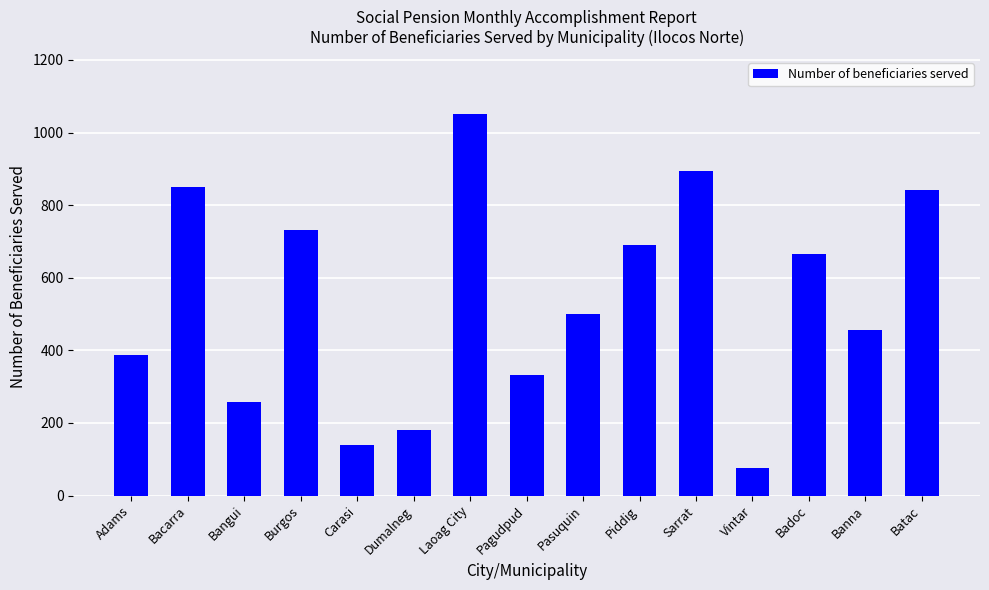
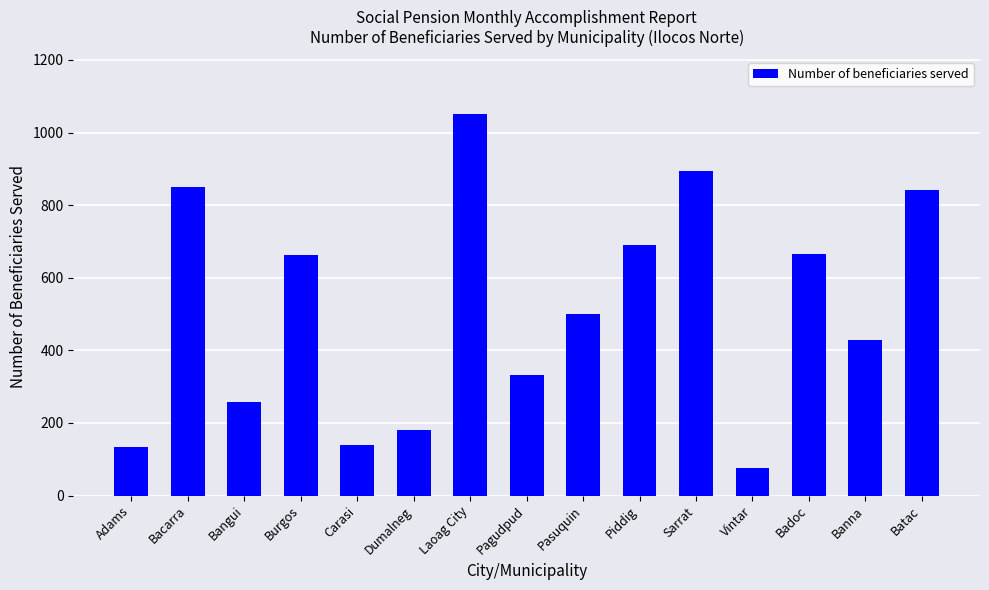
  {
-   "Adams": 390,
+   "Adams": 140,
    "Bacarra": 850,
    "Bangui": 260,
-   "Burgos": 730,
+   "Burgos": 660,
    "Carasi": 140,
    "Dumalneg": 180,
    "Laoag City": 1050,
    "Pagudpud": 330,
    "Pasuquin": 500,
    "Piddig": 690,
    "Sarrat": 900,
    "Vintar": 80,
    "Badoc": 670,
-   "Banna": 460,
+   "Banna": 430,
    "Batac": 840
  }
